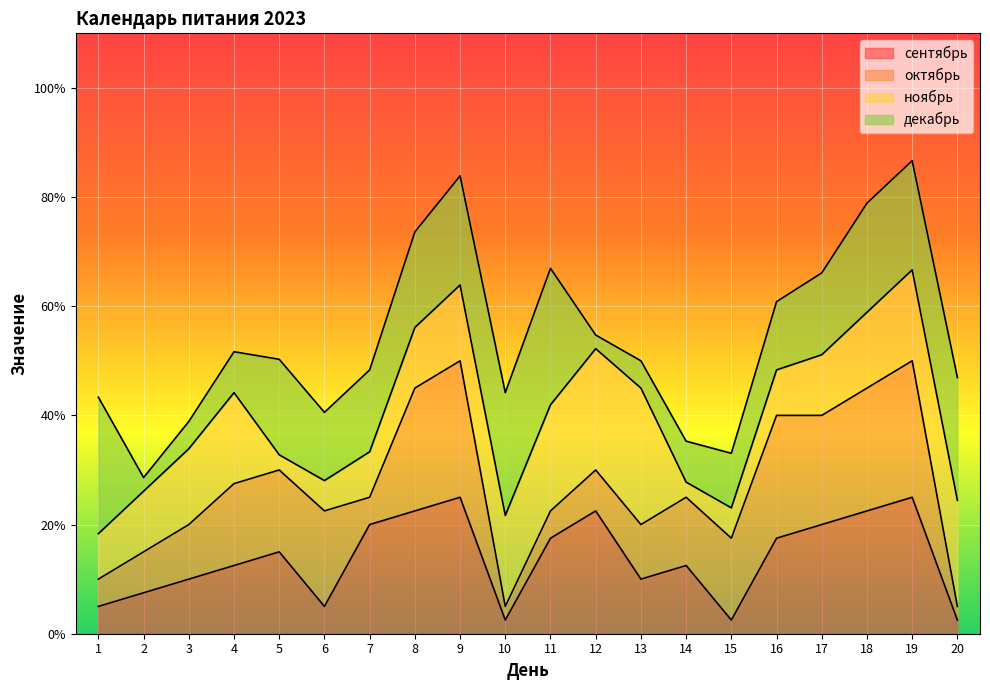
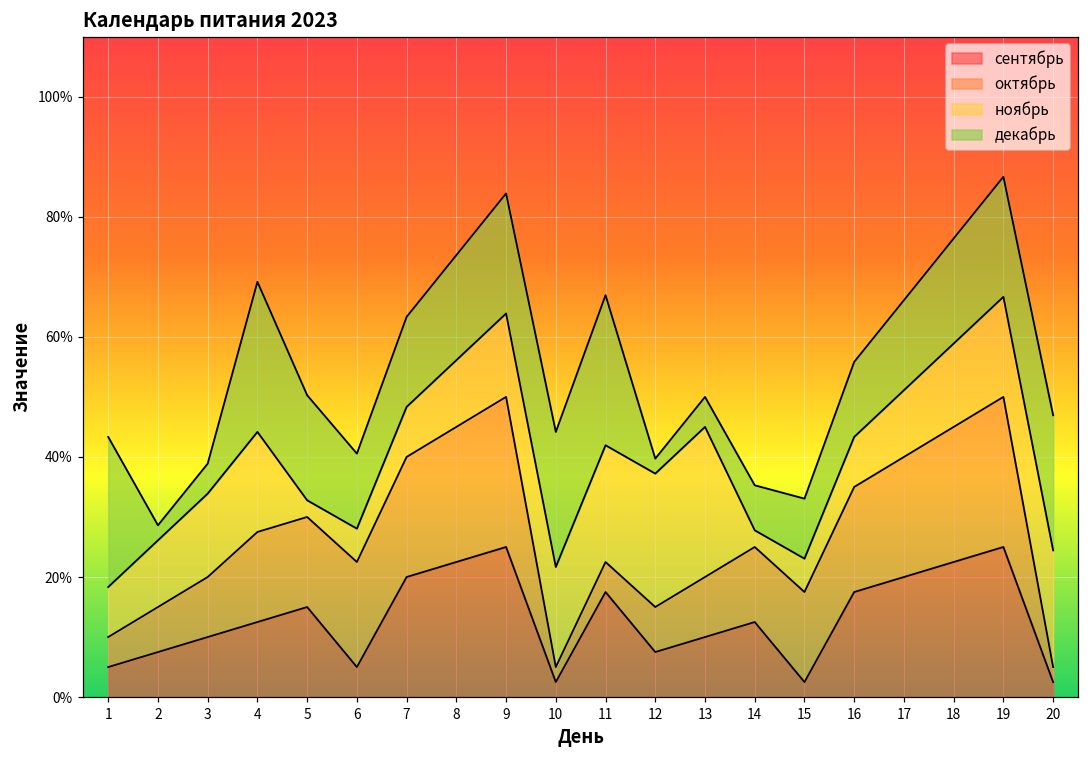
  {
    "сентябрь": {
      "1": "5%",
      "2": "8%",
      "3": "10%",
      "4": "13%",
      "5": "15%",
      "6": "5%",
      "7": "20%",
      "8": "23%",
      "9": "25%",
      "10": "3%",
      "11": "18%",
-     "12": "23%",
+     "12": "8%",
      "13": "10%",
      "14": "13%",
      "15": "3%",
      "16": "18%",
      "17": "20%",
      "18": "23%",
      "19": "25%",
      "20": "3%"
    },
    "октябрь": {
      "1": "5%",
      "2": "8%",
      "3": "10%",
      "4": "15%",
      "5": "15%",
      "6": "18%",
-     "7": "5%",
+     "7": "20%",
      "8": "23%",
      "9": "25%",
      "10": "3%",
      "11": "5%",
      "12": "8%",
      "13": "10%",
      "14": "13%",
      "15": "15%",
-     "16": "23%",
+     "16": "18%",
      "17": "20%",
      "18": "23%",
      "19": "25%",
      "20": "3%"
    },
    "ноябрь": {
      "1": "8%",
      "2": "11%",
      "3": "14%",
      "4": "17%",
      "5": "3%",
      "6": "6%",
      "7": "8%",
      "8": "11%",
      "9": "14%",
      "10": "17%",
      "11": "19%",
      "12": "22%",
      "13": "25%",
      "14": "3%",
      "15": "6%",
      "16": "8%",
      "17": "11%",
      "18": "14%",
      "19": "17%",
      "20": "19%"
    },
    "декабрь": {
      "1": "25%",
      "2": "3%",
      "3": "5%",
-     "4": "8%",
+     "4": "25%",
      "5": "18%",
      "6": "13%",
      "7": "15%",
      "8": "18%",
      "9": "20%",
      "10": "22%",
      "11": "25%",
      "12": "3%",
      "13": "5%",
      "14": "8%",
      "15": "10%",
      "16": "13%",
      "17": "15%",
-     "18": "20%",
+     "18": "18%",
      "19": "20%",
      "20": "23%"
    }
  }
